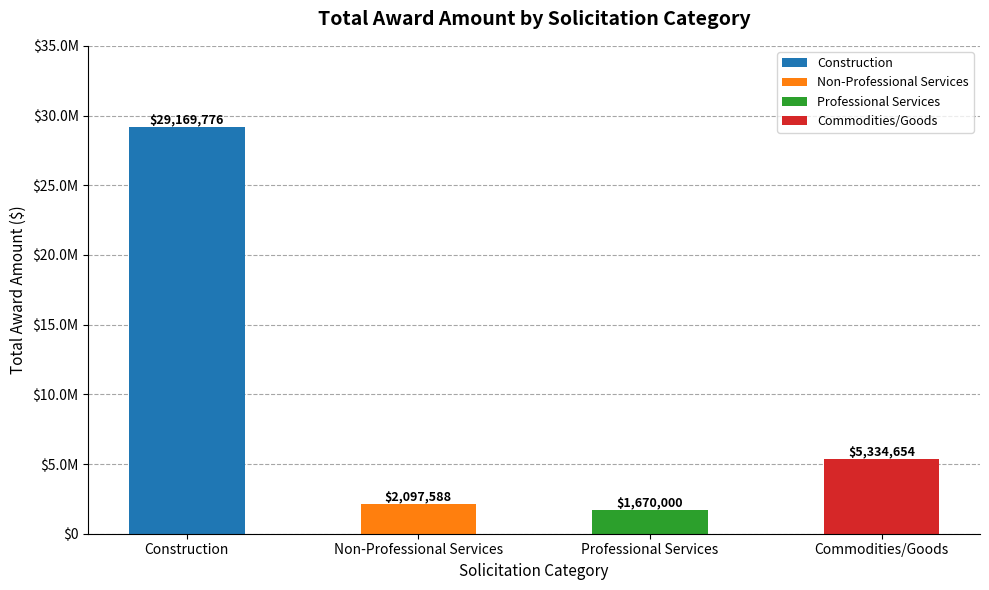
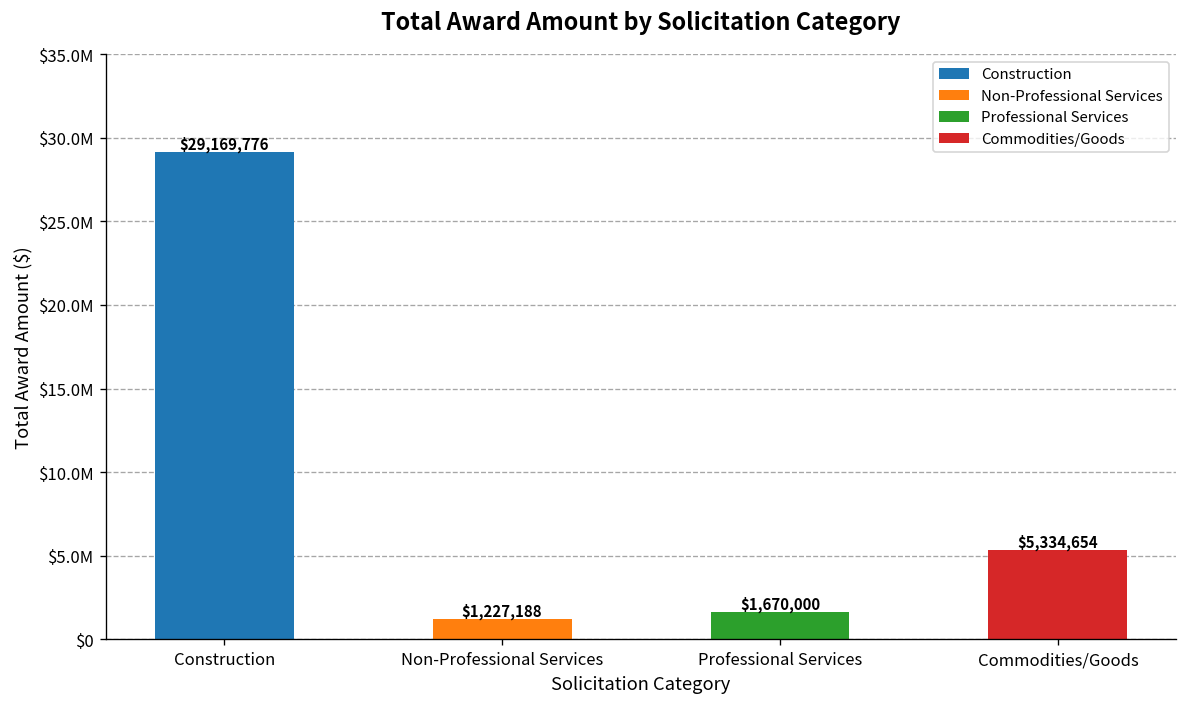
  {
    "Construction": "$29,169,776",
-   "Non-Professional Services": "$2,097,588",
+   "Non-Professional Services": "$1,227,188",
    "Professional Services": "$1,670,000",
    "Commodities/Goods": "$5,334,654"
  }
